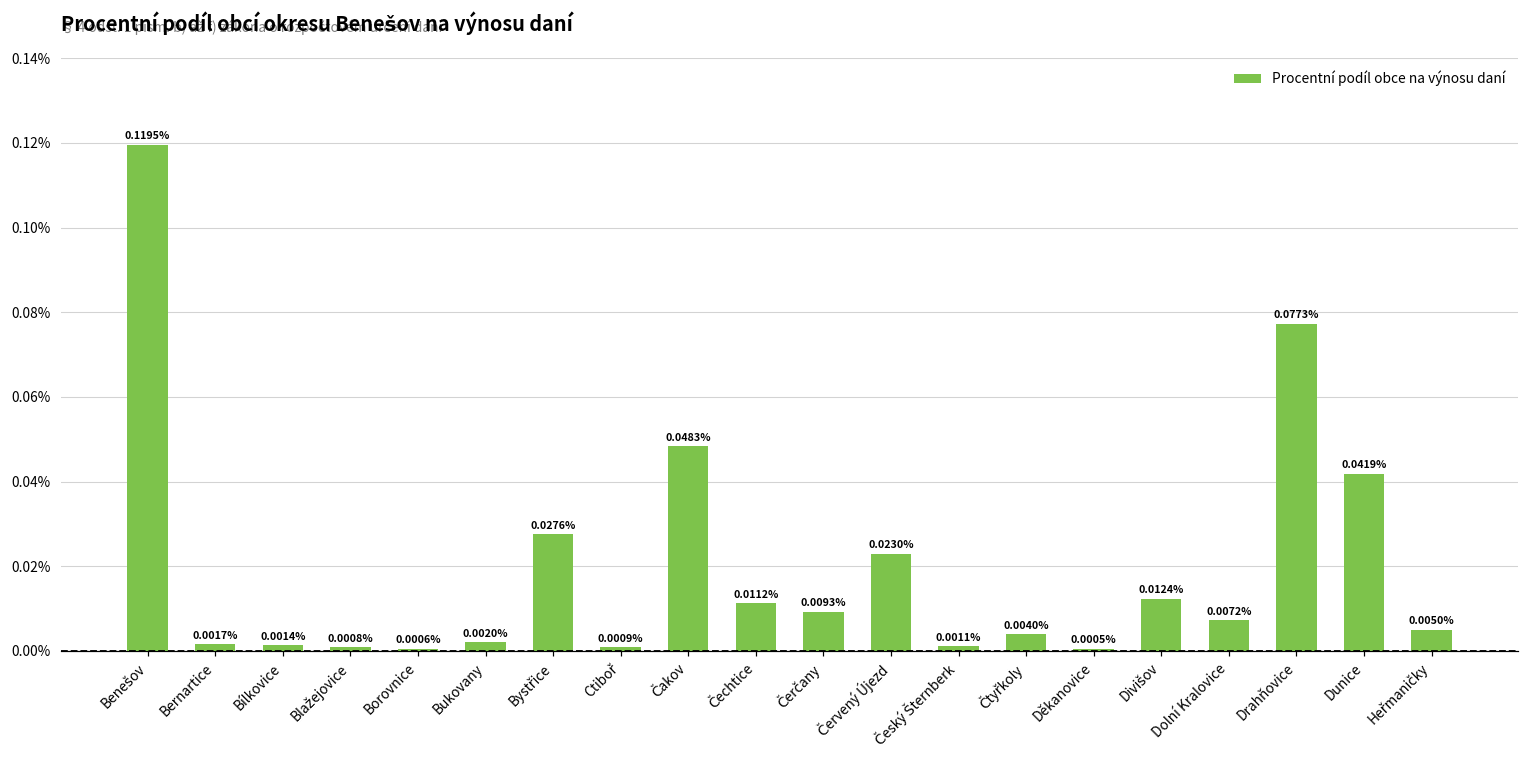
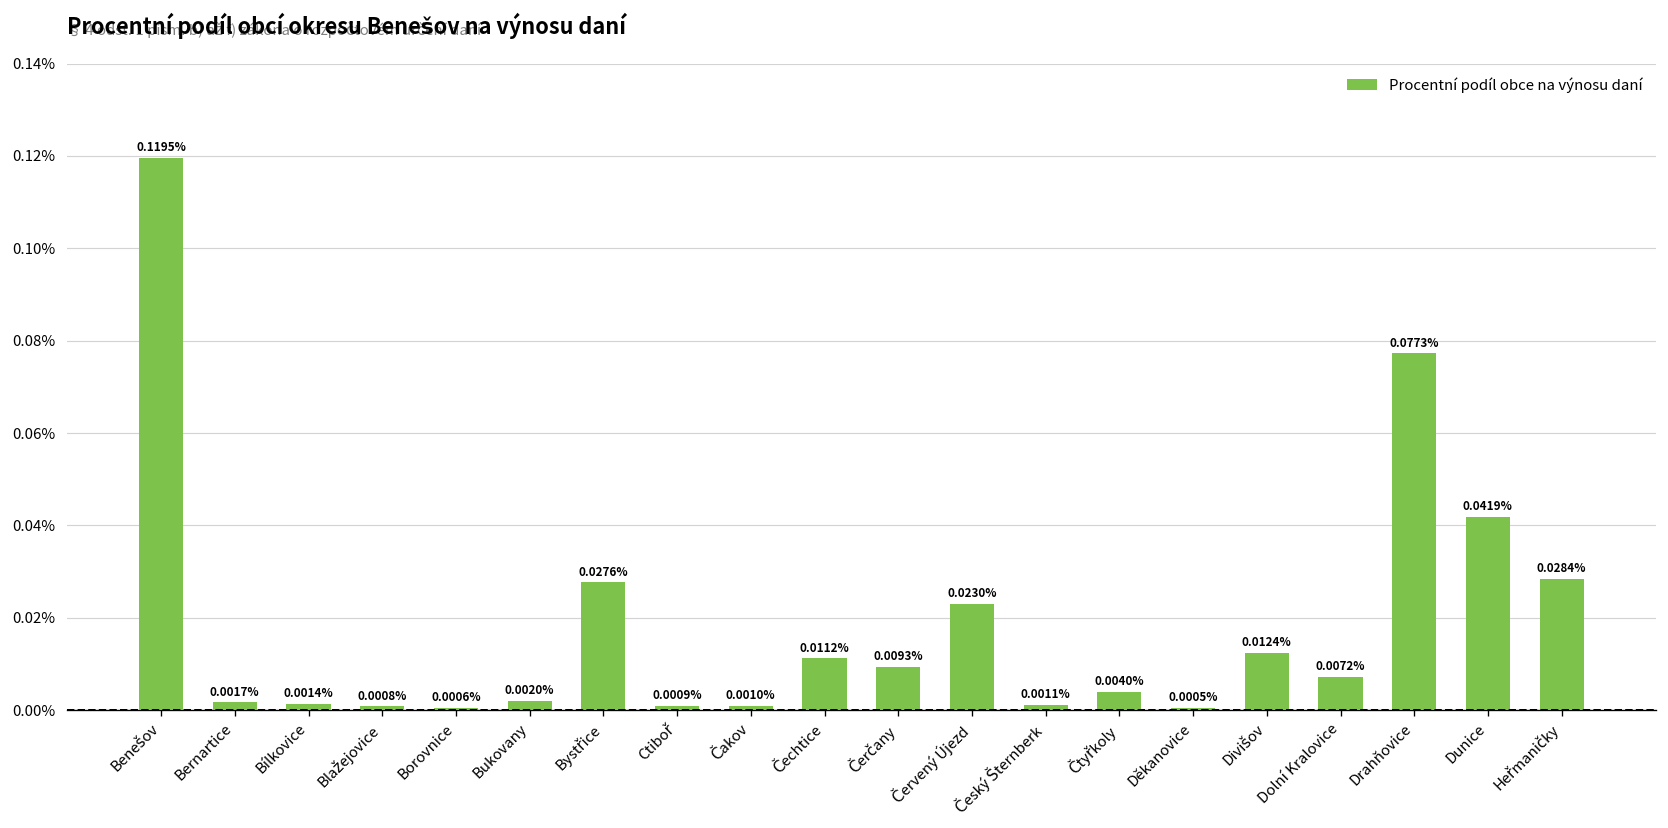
  {
    "Benešov": "0.1195%",
    "Bernartice": "0.0017%",
    "Bílkovice": "0.0014%",
    "Blažejovice": "0.0008%",
    "Borovnice": "0.0006%",
    "Bukovany": "0.0020%",
    "Bystřice": "0.0276%",
    "Ctiboř": "0.0009%",
-   "Čakov": "0.0483%",
+   "Čakov": "0.0010%",
    "Čechtice": "0.0112%",
    "Čerčany": "0.0093%",
    "Červený Újezd": "0.0230%",
    "Český Šternberk": "0.0011%",
    "Čtyřkoly": "0.0040%",
    "Děkanovice": "0.0005%",
    "Divišov": "0.0124%",
    "Dolní Kralovice": "0.0072%",
    "Drahňovice": "0.0773%",
    "Dunice": "0.0419%",
-   "Heřmaničky": "0.0050%"
+   "Heřmaničky": "0.0284%"
  }
